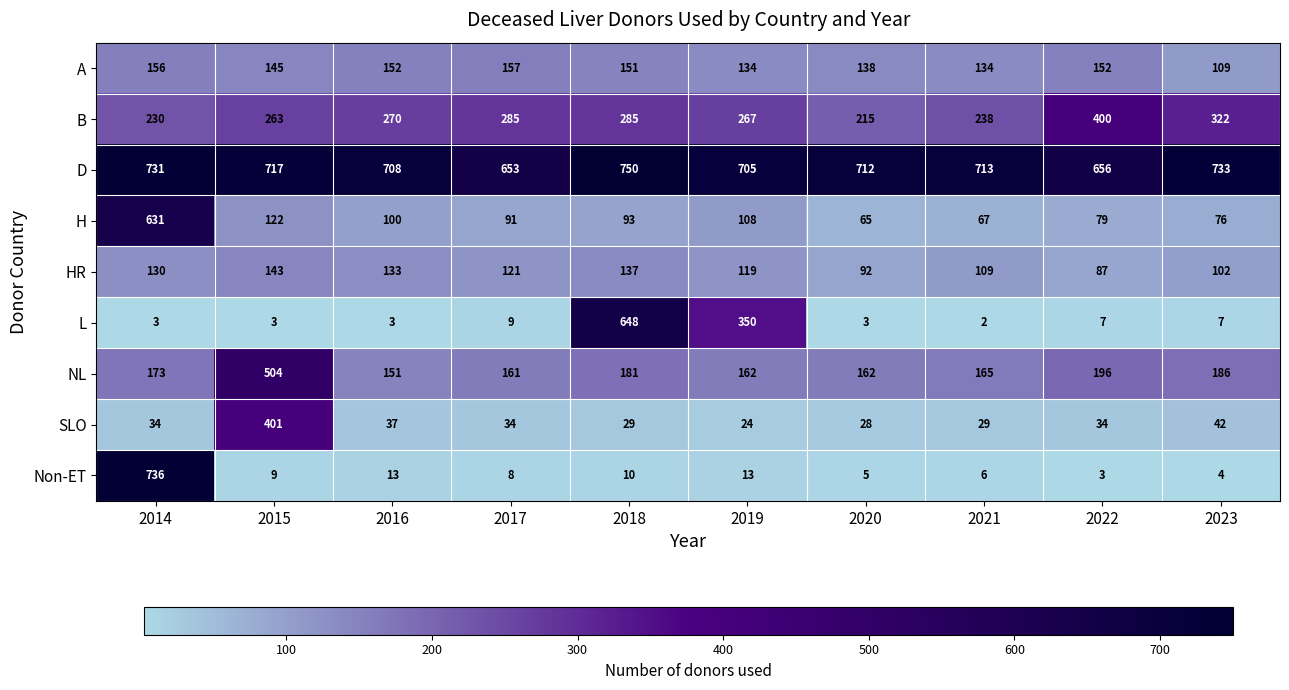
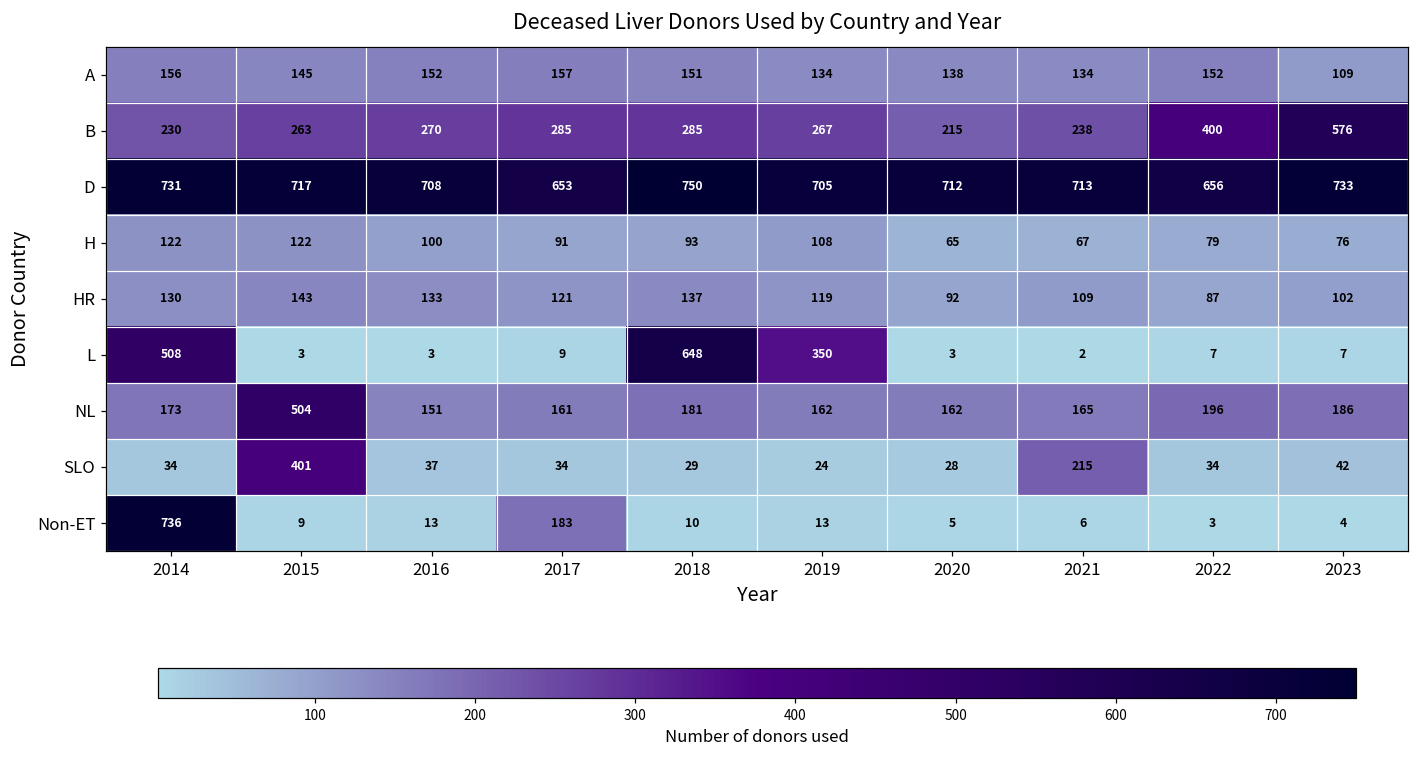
  {
    "A": {
      "2014": 156,
      "2015": 145,
      "2016": 152,
      "2017": 157,
      "2018": 151,
      "2019": 134,
      "2020": 138,
      "2021": 134,
      "2022": 152,
      "2023": 109
    },
    "B": {
      "2014": 230,
      "2015": 263,
      "2016": 270,
      "2017": 285,
      "2018": 285,
      "2019": 267,
      "2020": 215,
      "2021": 238,
      "2022": 400,
-     "2023": 322
+     "2023": 576
    },
    "D": {
      "2014": 731,
      "2015": 717,
      "2016": 708,
      "2017": 653,
      "2018": 750,
      "2019": 705,
      "2020": 712,
      "2021": 713,
      "2022": 656,
      "2023": 733
    },
    "H": {
-     "2014": 631,
+     "2014": 122,
      "2015": 122,
      "2016": 100,
      "2017": 91,
      "2018": 93,
      "2019": 108,
      "2020": 65,
      "2021": 67,
      "2022": 79,
      "2023": 76
    },
    "HR": {
      "2014": 130,
      "2015": 143,
      "2016": 133,
      "2017": 121,
      "2018": 137,
      "2019": 119,
      "2020": 92,
      "2021": 109,
      "2022": 87,
      "2023": 102
    },
    "L": {
-     "2014": 3,
+     "2014": 508,
      "2015": 3,
      "2016": 3,
      "2017": 9,
      "2018": 648,
      "2019": 350,
      "2020": 3,
      "2021": 2,
      "2022": 7,
      "2023": 7
    },
    "NL": {
      "2014": 173,
      "2015": 504,
      "2016": 151,
      "2017": 161,
      "2018": 181,
      "2019": 162,
      "2020": 162,
      "2021": 165,
      "2022": 196,
      "2023": 186
    },
    "SLO": {
      "2014": 34,
      "2015": 401,
      "2016": 37,
      "2017": 34,
      "2018": 29,
      "2019": 24,
      "2020": 28,
-     "2021": 29,
+     "2021": 215,
      "2022": 34,
      "2023": 42
    },
    "Non-ET": {
      "2014": 736,
      "2015": 9,
      "2016": 13,
-     "2017": 8,
+     "2017": 183,
      "2018": 10,
      "2019": 13,
      "2020": 5,
      "2021": 6,
      "2022": 3,
      "2023": 4
    }
  }
